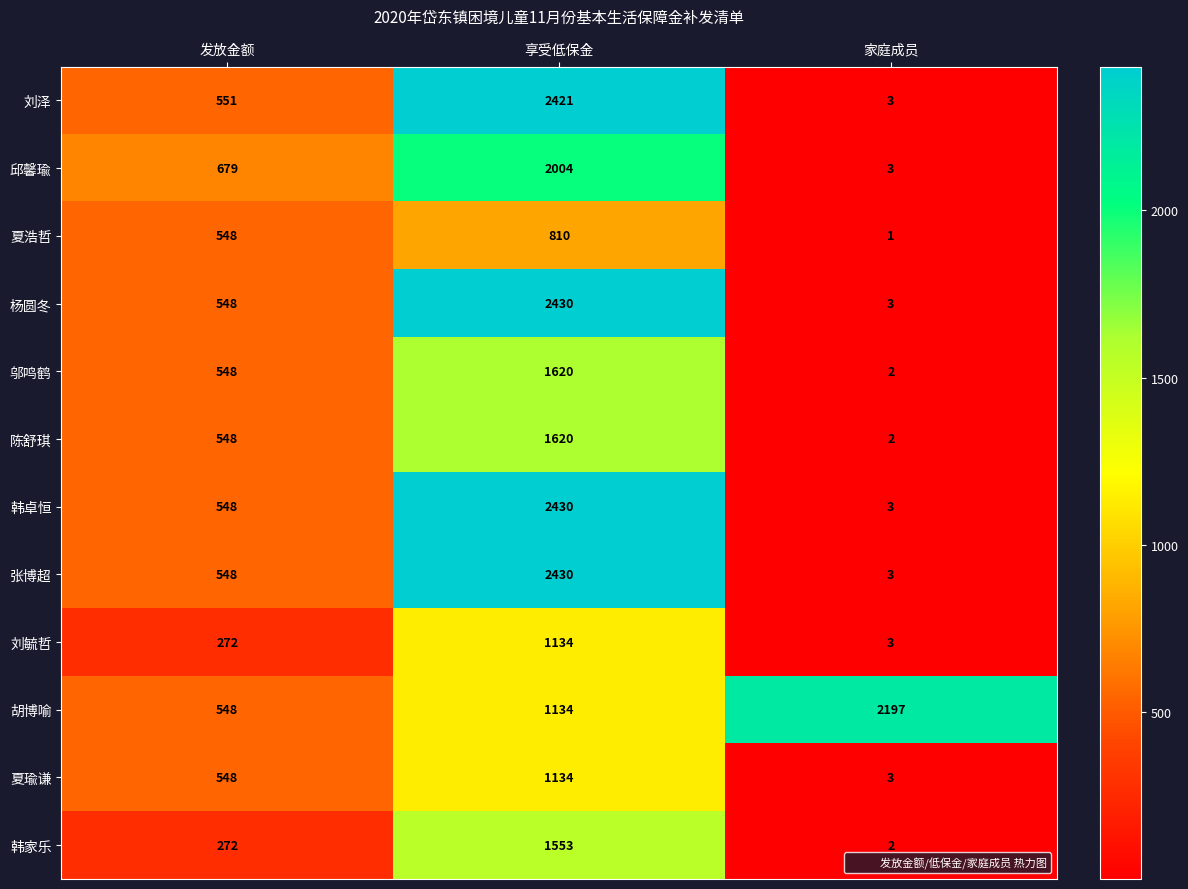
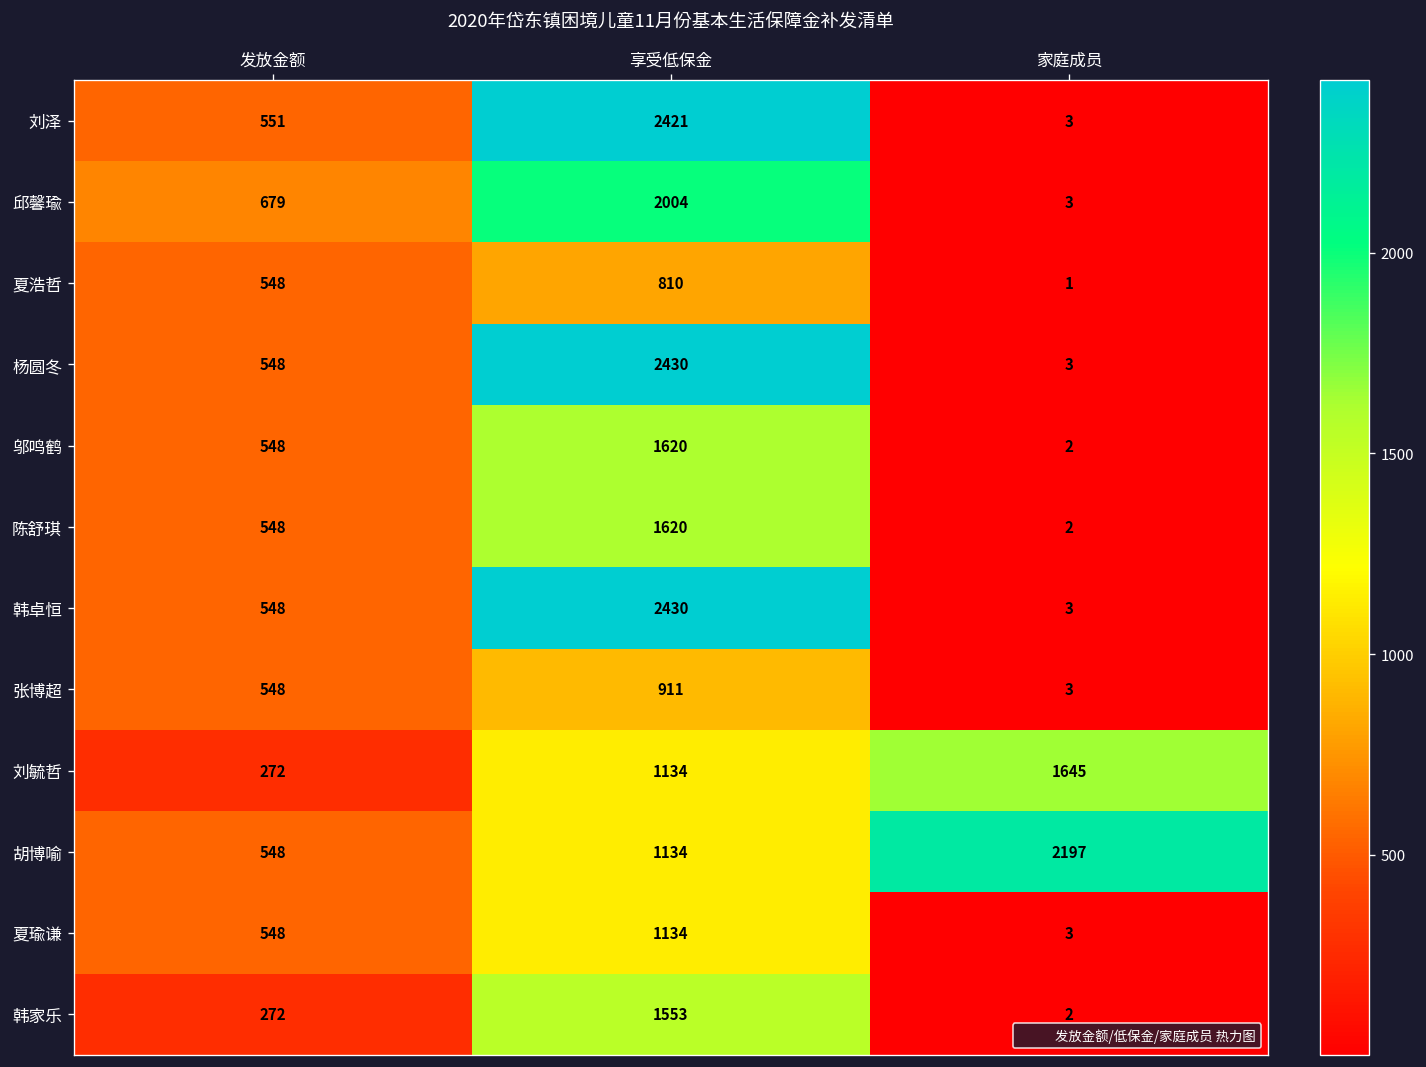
  {
    "刘泽": {
      "发放金额": 551,
      "享受低保金": 2421,
      "家庭成员": 3
    },
    "邱馨瑜": {
      "发放金额": 679,
      "享受低保金": 2004,
      "家庭成员": 3
    },
    "夏浩哲": {
      "发放金额": 548,
      "享受低保金": 810,
      "家庭成员": 1
    },
    "杨圆冬": {
      "发放金额": 548,
      "享受低保金": 2430,
      "家庭成员": 3
    },
    "邬鸣鹤": {
      "发放金额": 548,
      "享受低保金": 1620,
      "家庭成员": 2
    },
    "陈舒琪": {
      "发放金额": 548,
      "享受低保金": 1620,
      "家庭成员": 2
    },
    "韩卓恒": {
      "发放金额": 548,
      "享受低保金": 2430,
      "家庭成员": 3
    },
    "张博超": {
      "发放金额": 548,
-     "享受低保金": 2430,
+     "享受低保金": 911,
      "家庭成员": 3
    },
    "刘毓哲": {
      "发放金额": 272,
      "享受低保金": 1134,
-     "家庭成员": 3
+     "家庭成员": 1645
    },
    "胡博喻": {
      "发放金额": 548,
      "享受低保金": 1134,
      "家庭成员": 2197
    },
    "夏瑜谦": {
      "发放金额": 548,
      "享受低保金": 1134,
      "家庭成员": 3
    },
    "韩家乐": {
      "发放金额": 272,
      "享受低保金": 1553,
      "家庭成员": 2
    }
  }
